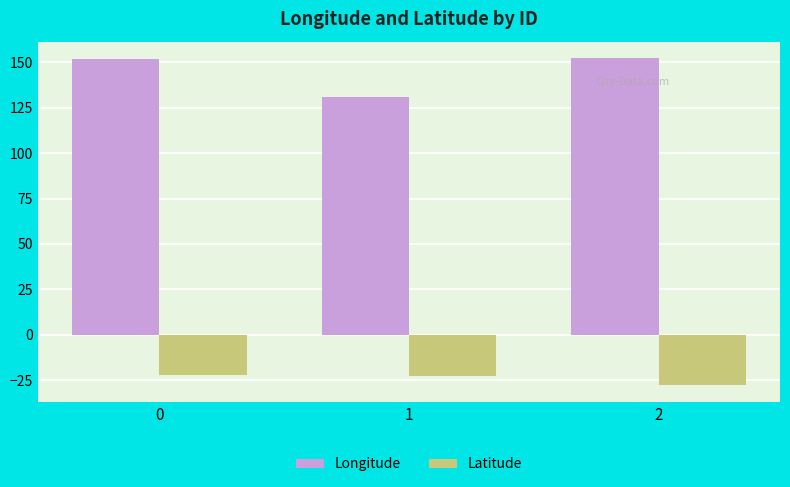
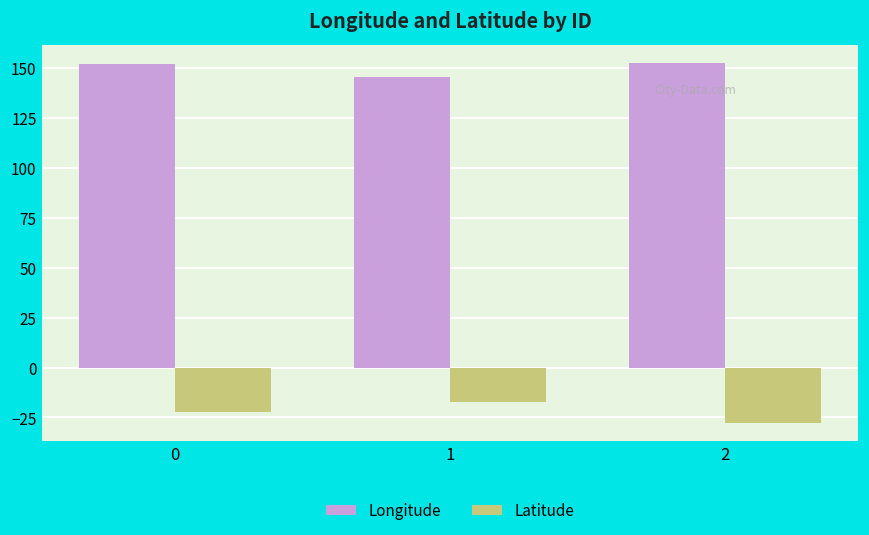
  {
    "Longitude": {
      "0": 152,
-     "1": 131,
+     "1": 146,
      "2": 152
    },
    "Latitude": {
      "0": -22,
-     "1": -23,
+     "1": -17,
      "2": -28
    }
  }
